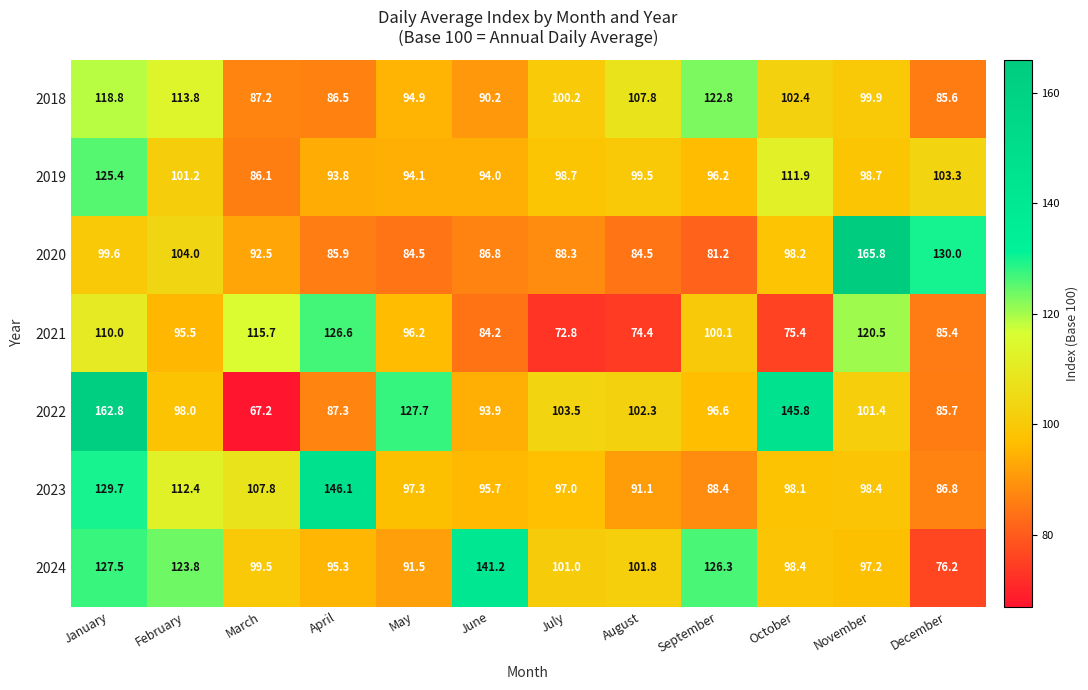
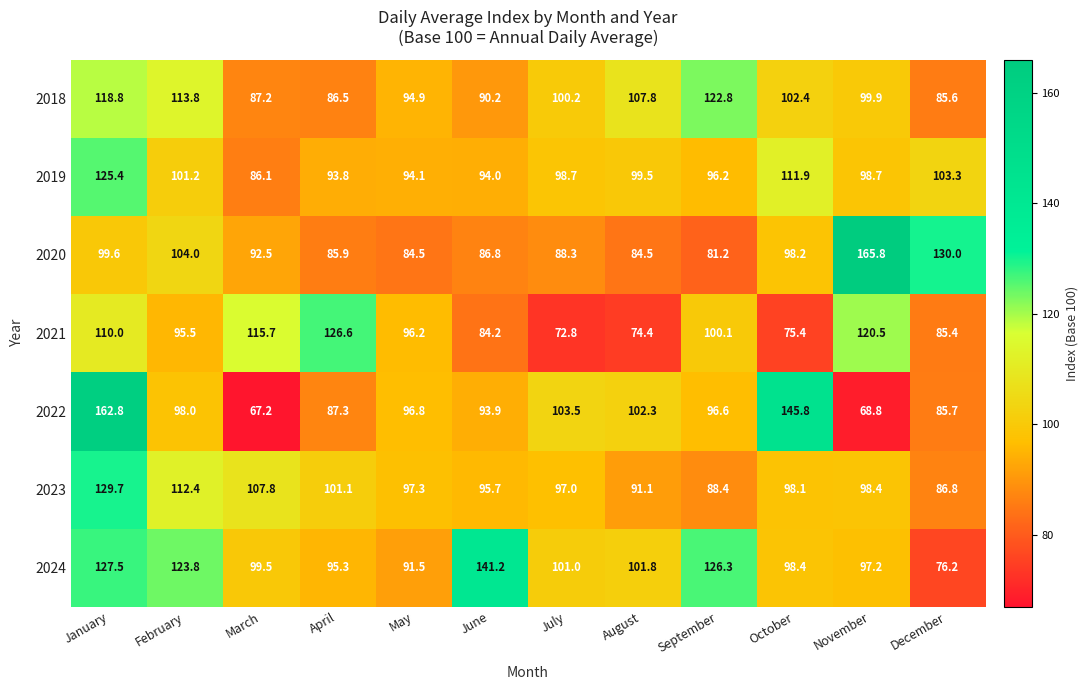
  {
    "2018": {
      "January": 118.8,
      "February": 113.8,
      "March": 87.2,
      "April": 86.5,
      "May": 94.9,
      "June": 90.2,
      "July": 100.2,
      "August": 107.8,
      "September": 122.8,
      "October": 102.4,
      "November": 99.9,
      "December": 85.6
    },
    "2019": {
      "January": 125.4,
      "February": 101.2,
      "March": 86.1,
      "April": 93.8,
      "May": 94.1,
      "June": 94.0,
      "July": 98.7,
      "August": 99.5,
      "September": 96.2,
      "October": 111.9,
      "November": 98.7,
      "December": 103.3
    },
    "2020": {
      "January": 99.6,
      "February": 104.0,
      "March": 92.5,
      "April": 85.9,
      "May": 84.5,
      "June": 86.8,
      "July": 88.3,
      "August": 84.5,
      "September": 81.2,
      "October": 98.2,
      "November": 165.8,
      "December": 130.0
    },
    "2021": {
      "January": 110.0,
      "February": 95.5,
      "March": 115.7,
      "April": 126.6,
      "May": 96.2,
      "June": 84.2,
      "July": 72.8,
      "August": 74.4,
      "September": 100.1,
      "October": 75.4,
      "November": 120.5,
      "December": 85.4
    },
    "2022": {
      "January": 162.8,
      "February": 98.0,
      "March": 67.2,
      "April": 87.3,
-     "May": 127.7,
+     "May": 96.8,
      "June": 93.9,
      "July": 103.5,
      "August": 102.3,
      "September": 96.6,
      "October": 145.8,
-     "November": 101.4,
+     "November": 68.8,
      "December": 85.7
    },
    "2023": {
      "January": 129.7,
      "February": 112.4,
      "March": 107.8,
-     "April": 146.1,
+     "April": 101.1,
      "May": 97.3,
      "June": 95.7,
      "July": 97.0,
      "August": 91.1,
      "September": 88.4,
      "October": 98.1,
      "November": 98.4,
      "December": 86.8
    },
    "2024": {
      "January": 127.5,
      "February": 123.8,
      "March": 99.5,
      "April": 95.3,
      "May": 91.5,
      "June": 141.2,
      "July": 101.0,
      "August": 101.8,
      "September": 126.3,
      "October": 98.4,
      "November": 97.2,
      "December": 76.2
    }
  }
